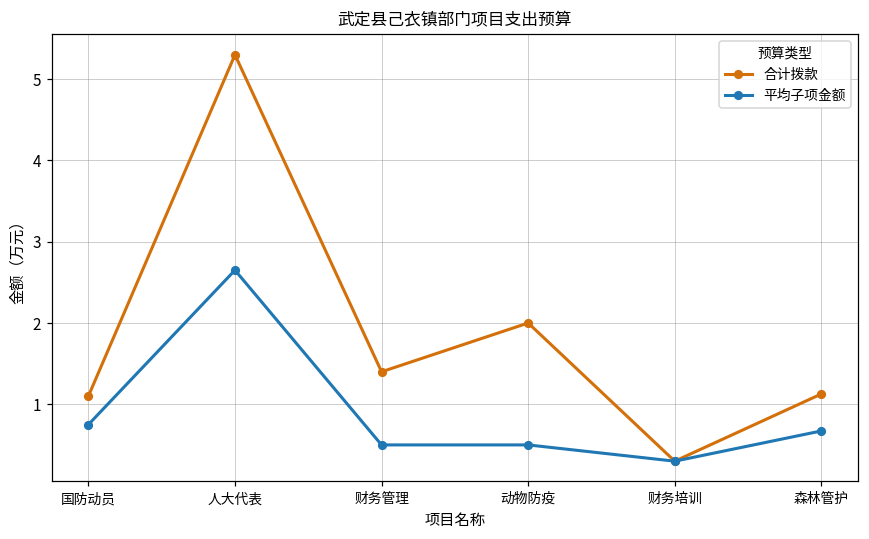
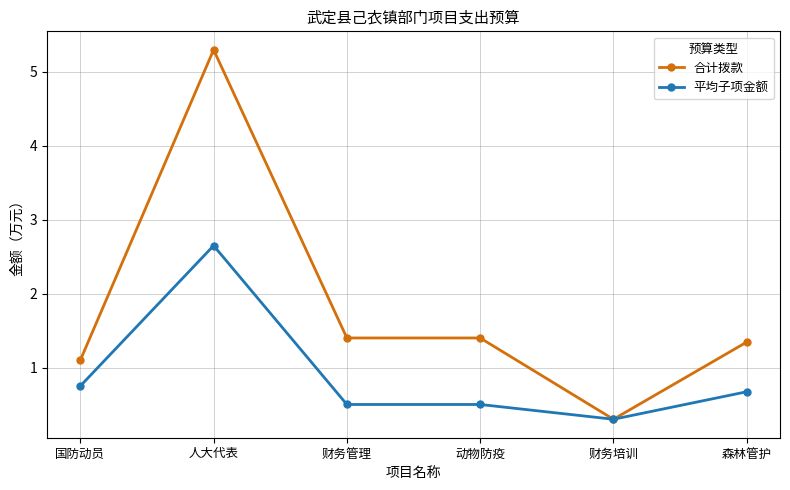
  {
    "合计拨款": {
      "国防动员": 1.1,
      "人大代表": 5.3,
      "财务管理": 1.4,
-     "动物防疫": 2.0,
-     "森林管护": 1.1
+     "动物防疫": 1.4,
+     "森林管护": 1.3
    },
    "平均子项金额": {
      "国防动员": 0.8,
      "人大代表": 2.7,
      "财务管理": 0.5,
      "动物防疫": 0.5,
      "森林管护": 0.7
    }
  }
